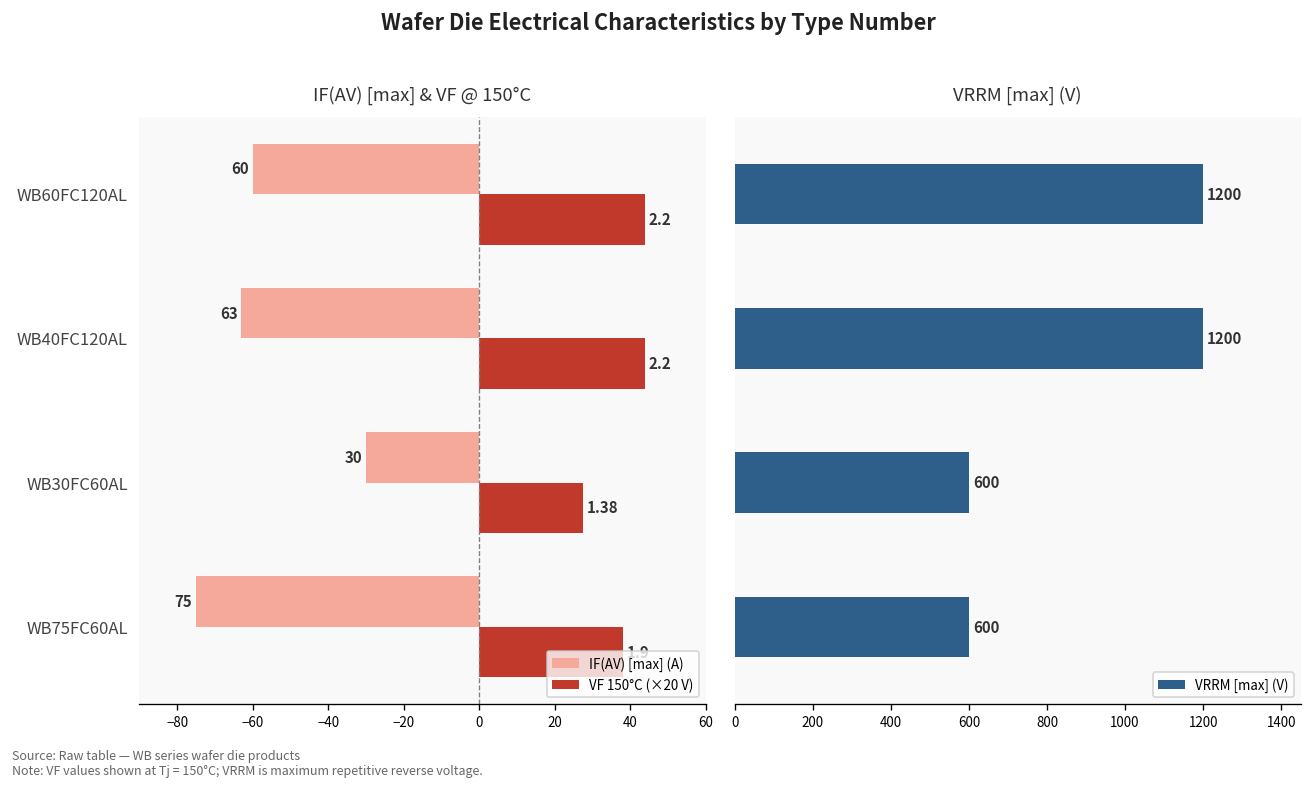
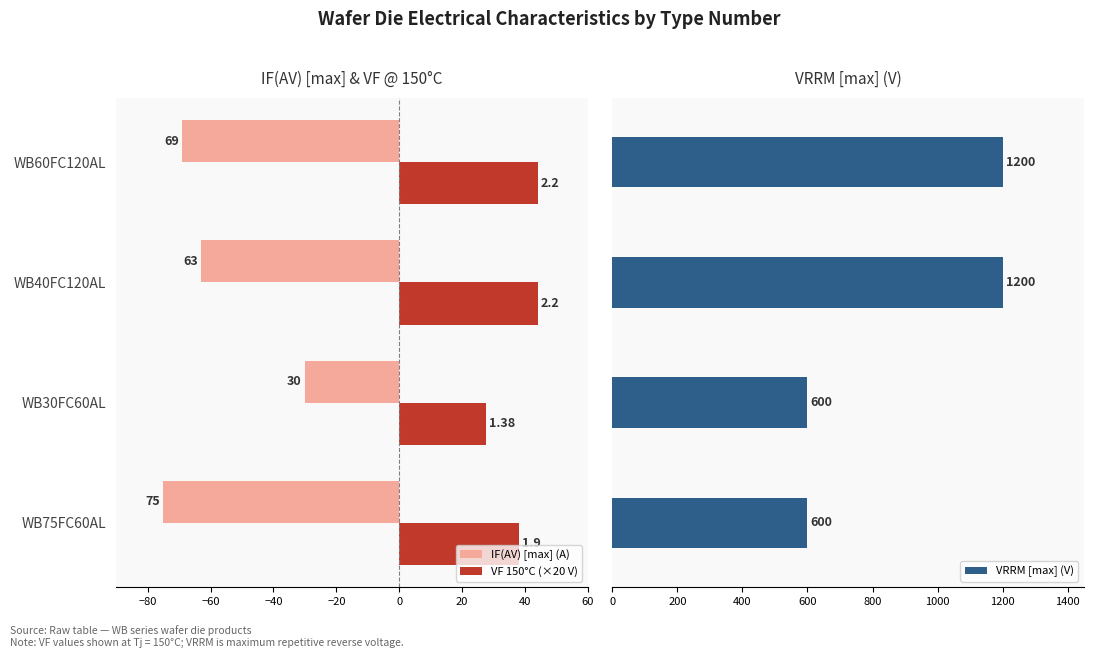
  {
    "IF(AV) [max] & VF @ 150°C": {
      "IF(AV) [max] (A)": {
-       "WB60FC120AL": 60
+       "WB60FC120AL": 69
      }
    }
  }
